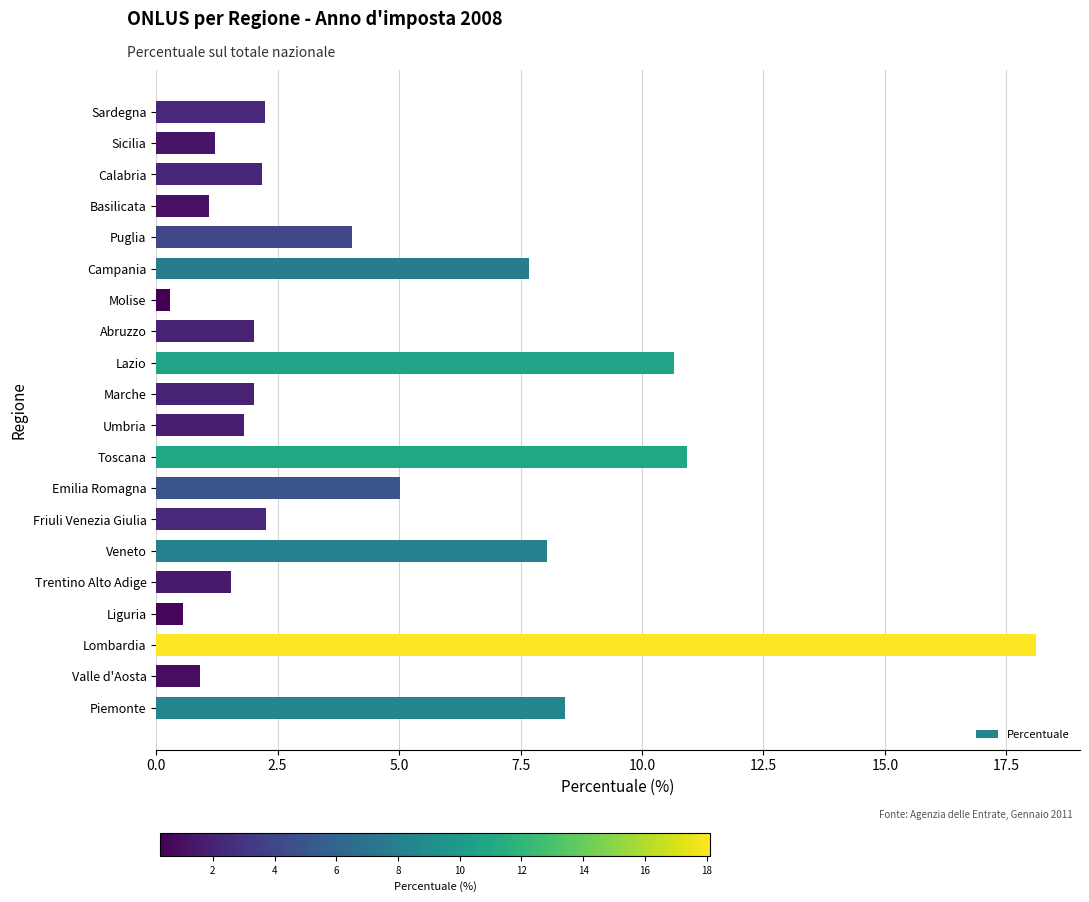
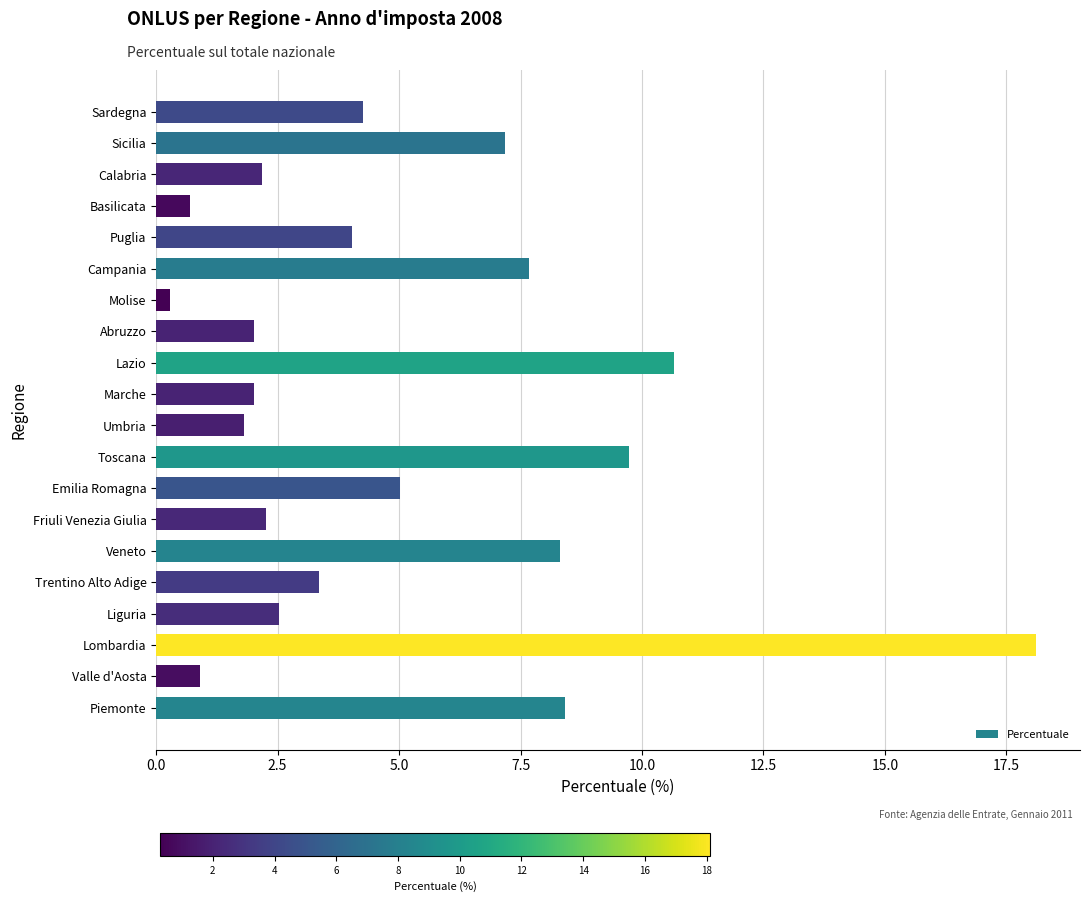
  {
-   "Sardegna": 2.2,
-   "Sicilia": 1.2,
+   "Sardegna": 4.3,
+   "Sicilia": 7.2,
    "Calabria": 2.2,
-   "Basilicata": 1.1,
+   "Basilicata": 0.7,
    "Puglia": 4.0,
    "Campania": 7.7,
    "Molise": 0.3,
    "Abruzzo": 2.0,
    "Lazio": 10.7,
    "Marche": 2.0,
    "Umbria": 1.8,
-   "Toscana": 10.9,
+   "Toscana": 9.7,
    "Emilia Romagna": 5.0,
    "Friuli Venezia Giulia": 2.3,
-   "Veneto": 8.1,
-   "Trentino Alto Adige": 1.5,
-   "Liguria": 0.6,
+   "Veneto": 8.3,
+   "Trentino Alto Adige": 3.4,
+   "Liguria": 2.5,
    "Lombardia": 18.1,
    "Valle d'Aosta": 0.9,
    "Piemonte": 8.4
  }
